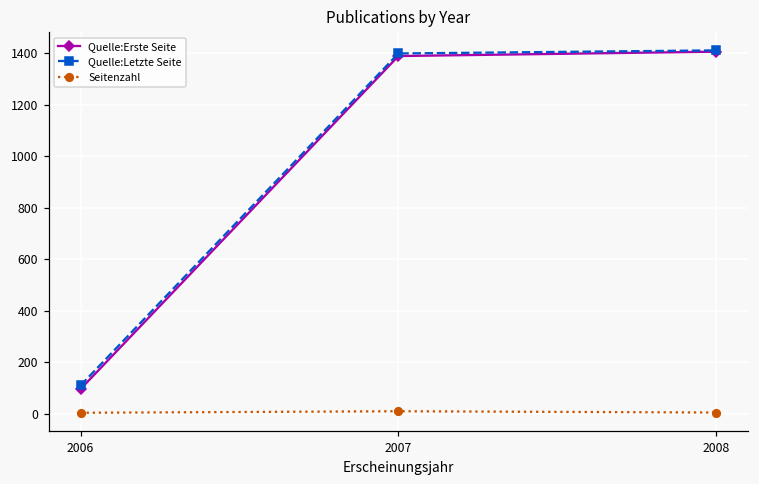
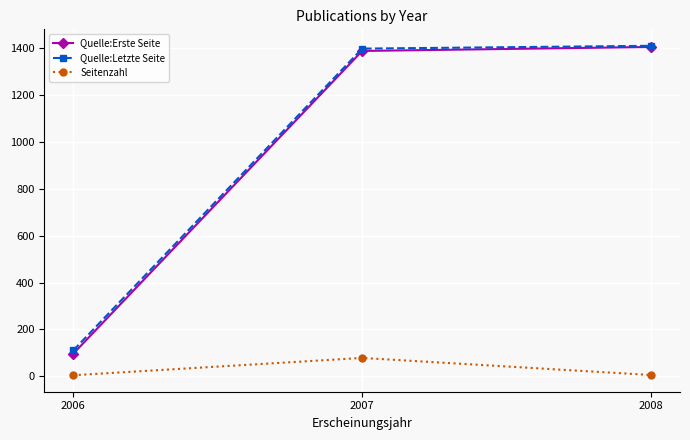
  {
    "Quelle:Erste Seite": {
      "2006": 100
    },
    "Quelle:Letzte Seite": {
      "2006": 110
    },
    "Seitenzahl": {
      "2006": 0,
-     "2007": 10,
+     "2007": 80,
      "2008": 10
    }
  }
